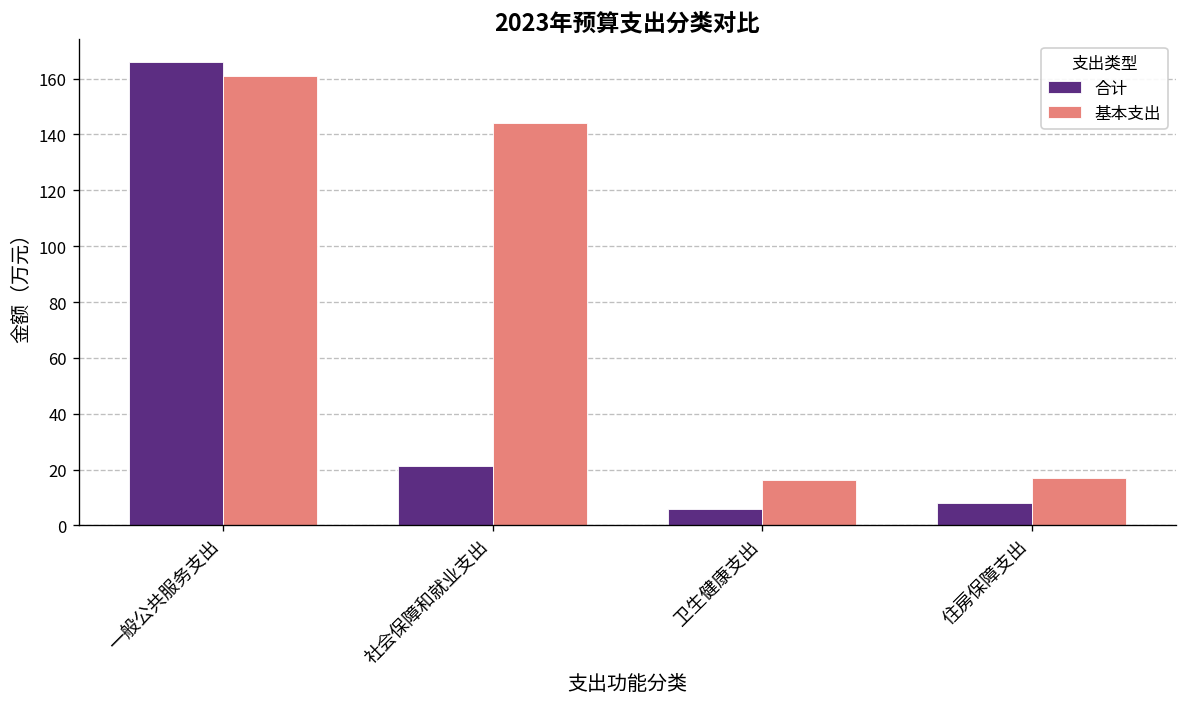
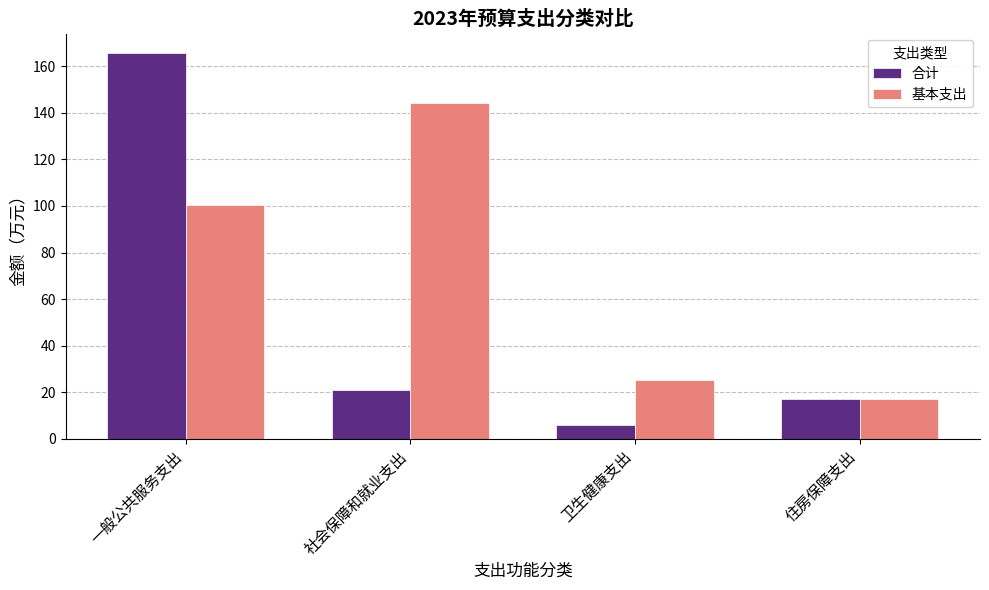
  {
    "合计": {
      "一般公共服务支出": 166,
      "社会保障和就业支出": 21,
      "卫生健康支出": 6,
-     "住房保障支出": 8
+     "住房保障支出": 17
    },
    "基本支出": {
-     "一般公共服务支出": 161,
+     "一般公共服务支出": 100,
      "社会保障和就业支出": 144,
-     "卫生健康支出": 16,
+     "卫生健康支出": 25,
      "住房保障支出": 17
    }
  }
